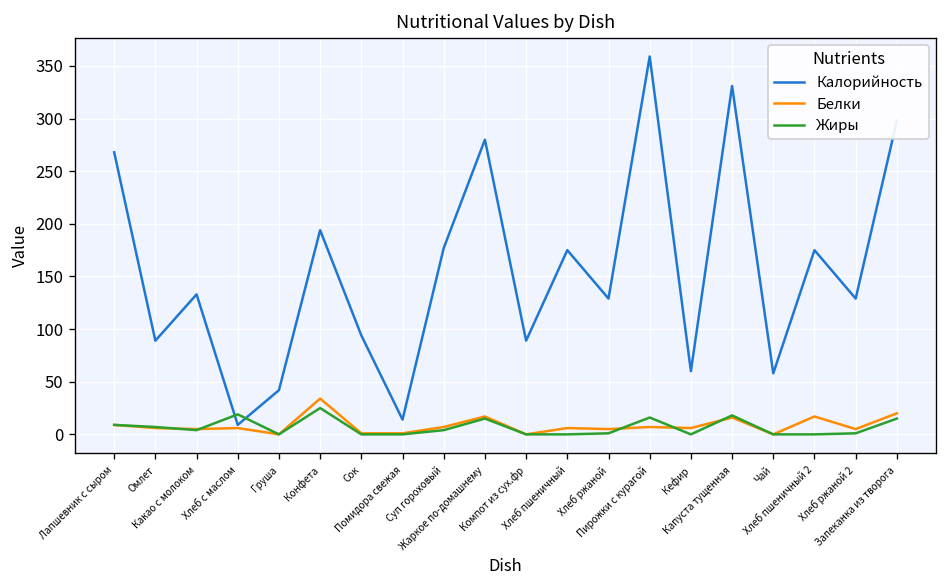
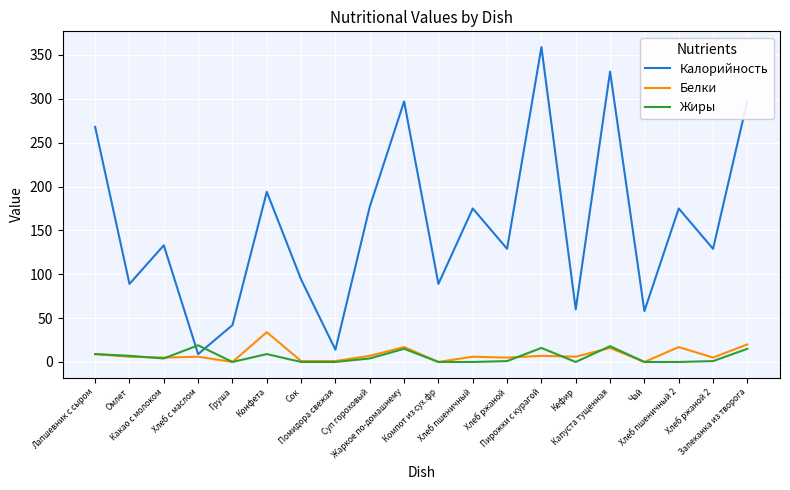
  {
    "Калорийность": {
      "Лапшевник с сыром": 270,
      "Омлет": 90,
      "Какао с молоком": 130,
      "Хлеб с маслом": 10,
      "Груша": 40,
      "Конфета": 190,
      "Сок": 90,
      "Помидора свежая": 10,
      "Суп гороховый": 180,
-     "Жаркое по-домашнему": 280,
+     "Жаркое по-домашнему": 300,
      "Компот из сух.фр": 90,
      "Хлеб пшеничный": 180,
      "Хлеб ржаной": 130,
      "Пирожки с курагой": 360,
      "Кефир": 60,
      "Капуста тущенная": 330,
      "Чай": 60,
      "Хлеб пшеничный 2": 180,
      "Хлеб ржаной 2": 130
    },
    "Белки": {
      "Хлеб с маслом": 10,
      "Конфета": 30,
      "Суп гороховый": 10,
      "Хлеб пшеничный": 10,
      "Хлеб ржаной": 10,
      "Пирожки с курагой": 10,
      "Кефир": 10,
      "Хлеб пшеничный 2": 20,
      "Хлеб ржаной 2": 10,
      "Запеканка из творога": 20
    },
    "Жиры": {
      "Хлеб с маслом": 20,
-     "Конфета": 30,
+     "Конфета": 10,
      "Суп гороховый": 0,
      "Хлеб пшеничный": 0,
      "Хлеб ржаной": 0,
      "Пирожки с курагой": 20,
      "Кефир": 0,
      "Хлеб пшеничный 2": 0,
      "Хлеб ржаной 2": 0,
      "Запеканка из творога": 20
    }
  }
